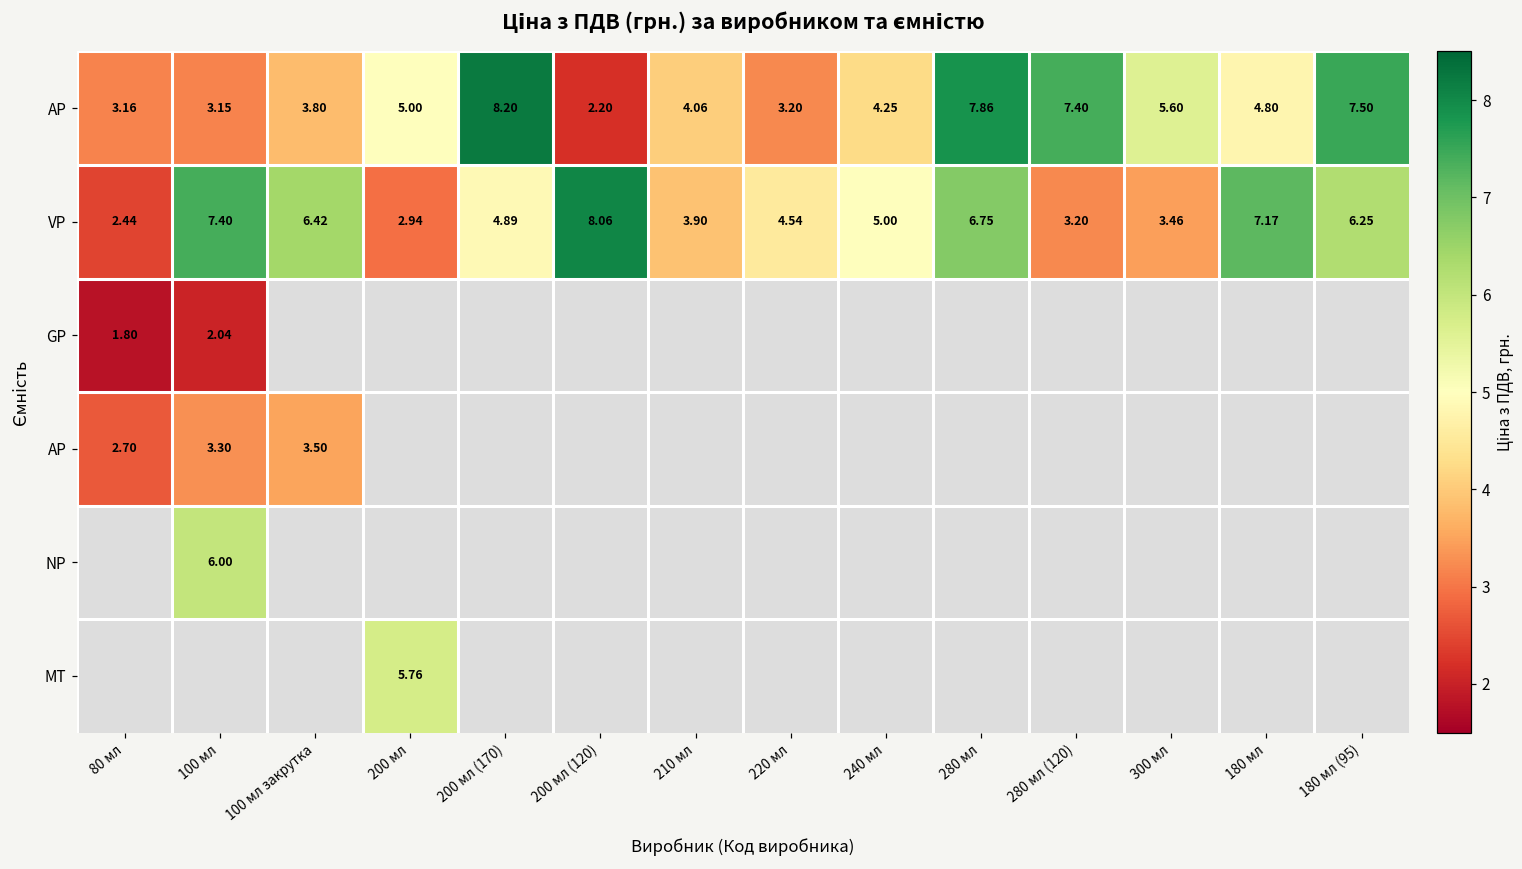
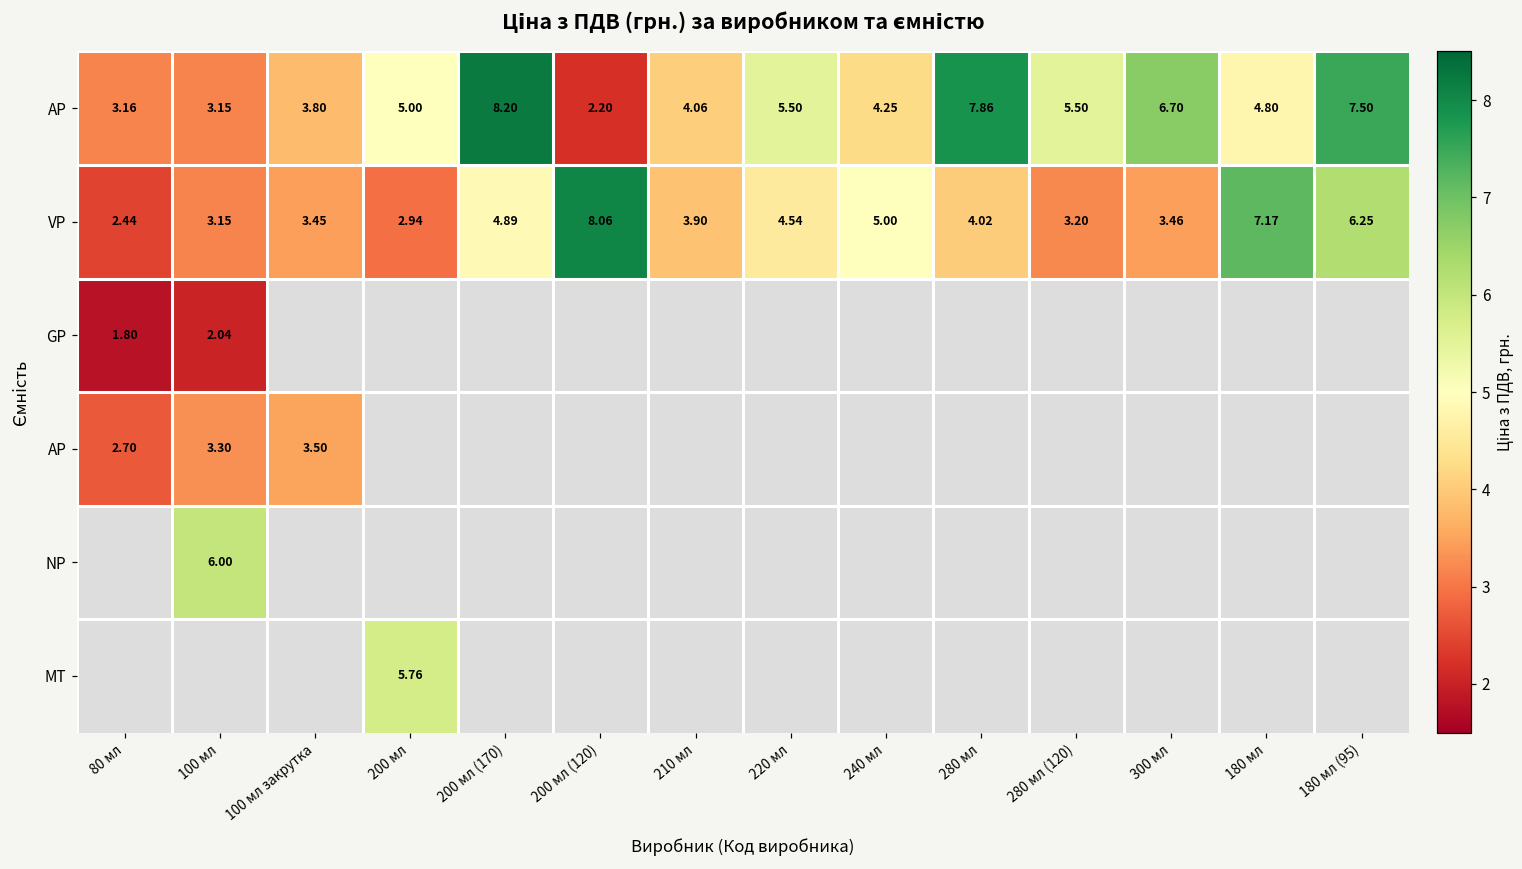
  {
    "AP": {
      "80 мл": 3.16,
      "100 мл": 3.15,
      "100 мл закрутка": 3.80,
      "200 мл": 5.00,
      "200 мл (170)": 8.20,
      "200 мл (120)": 2.20,
      "210 мл": 4.06,
-     "220 мл": 3.20,
+     "220 мл": 5.50,
      "240 мл": 4.25,
      "280 мл": 7.86,
-     "280 мл (120)": 7.40,
-     "300 мл": 5.60,
+     "280 мл (120)": 5.50,
+     "300 мл": 6.70,
      "180 мл": 4.80,
      "180 мл (95)": 7.50
    },
    "VP": {
      "80 мл": 2.44,
-     "100 мл": 7.40,
-     "100 мл закрутка": 6.42,
+     "100 мл": 3.15,
+     "100 мл закрутка": 3.45,
      "200 мл": 2.94,
      "200 мл (170)": 4.89,
      "200 мл (120)": 8.06,
      "210 мл": 3.90,
      "220 мл": 4.54,
      "240 мл": 5.00,
-     "280 мл": 6.75,
+     "280 мл": 4.02,
      "280 мл (120)": 3.20,
      "300 мл": 3.46,
      "180 мл": 7.17,
      "180 мл (95)": 6.25
    },
    "GP": {
      "80 мл": 1.80,
      "100 мл": 2.04
    },
    "АР": {
      "80 мл": 2.70,
      "100 мл": 3.30,
      "100 мл закрутка": 3.50
    },
    "NP": {
      "100 мл": 6.00
    },
    "МТ": {
      "200 мл": 5.76
    }
  }
